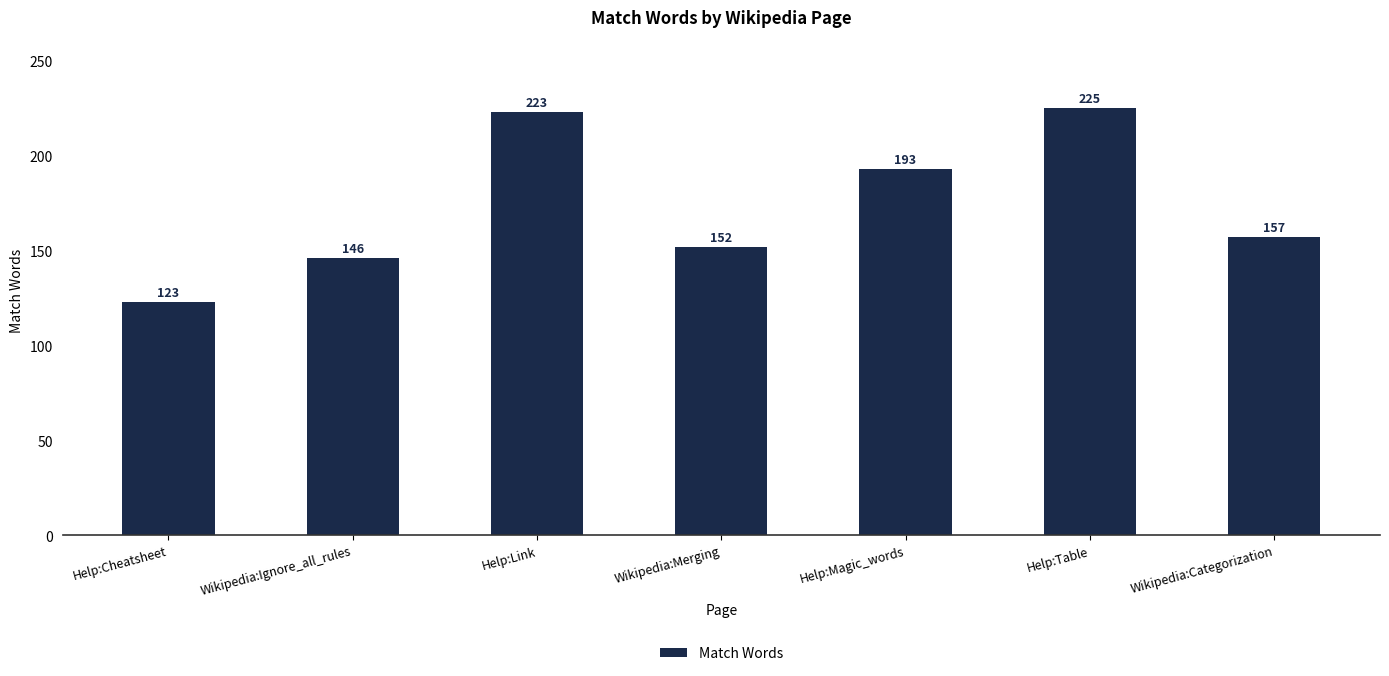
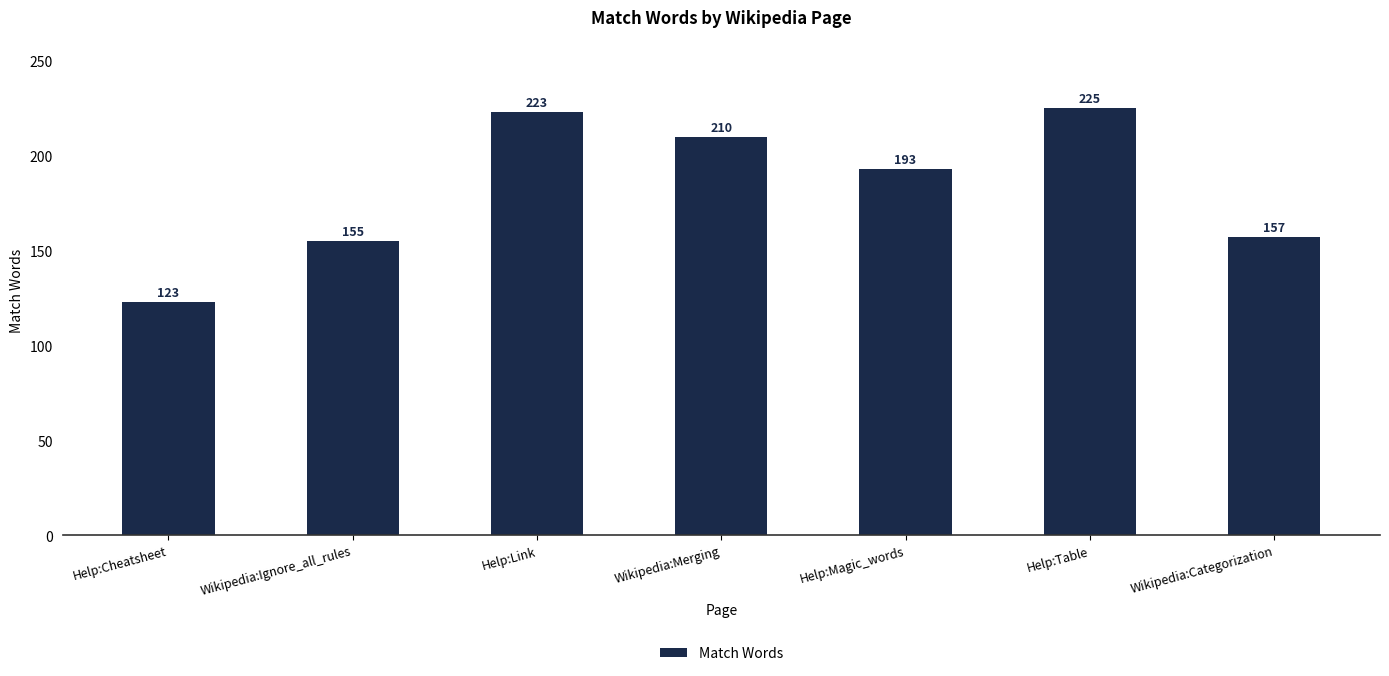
  {
    "Help:Cheatsheet": 123,
-   "Wikipedia:Ignore_all_rules": 146,
+   "Wikipedia:Ignore_all_rules": 155,
    "Help:Link": 223,
-   "Wikipedia:Merging": 152,
+   "Wikipedia:Merging": 210,
    "Help:Magic_words": 193,
    "Help:Table": 225,
    "Wikipedia:Categorization": 157
  }
